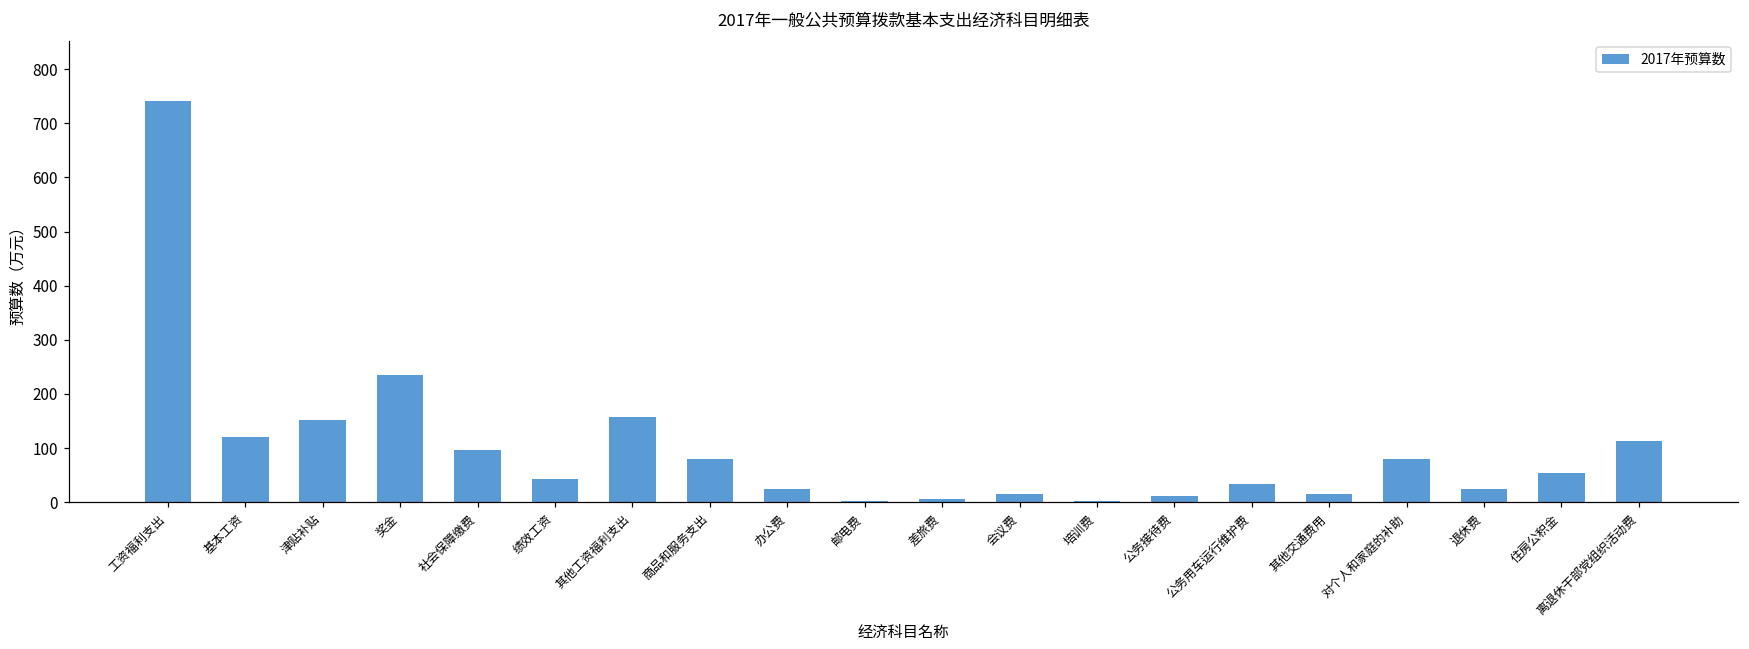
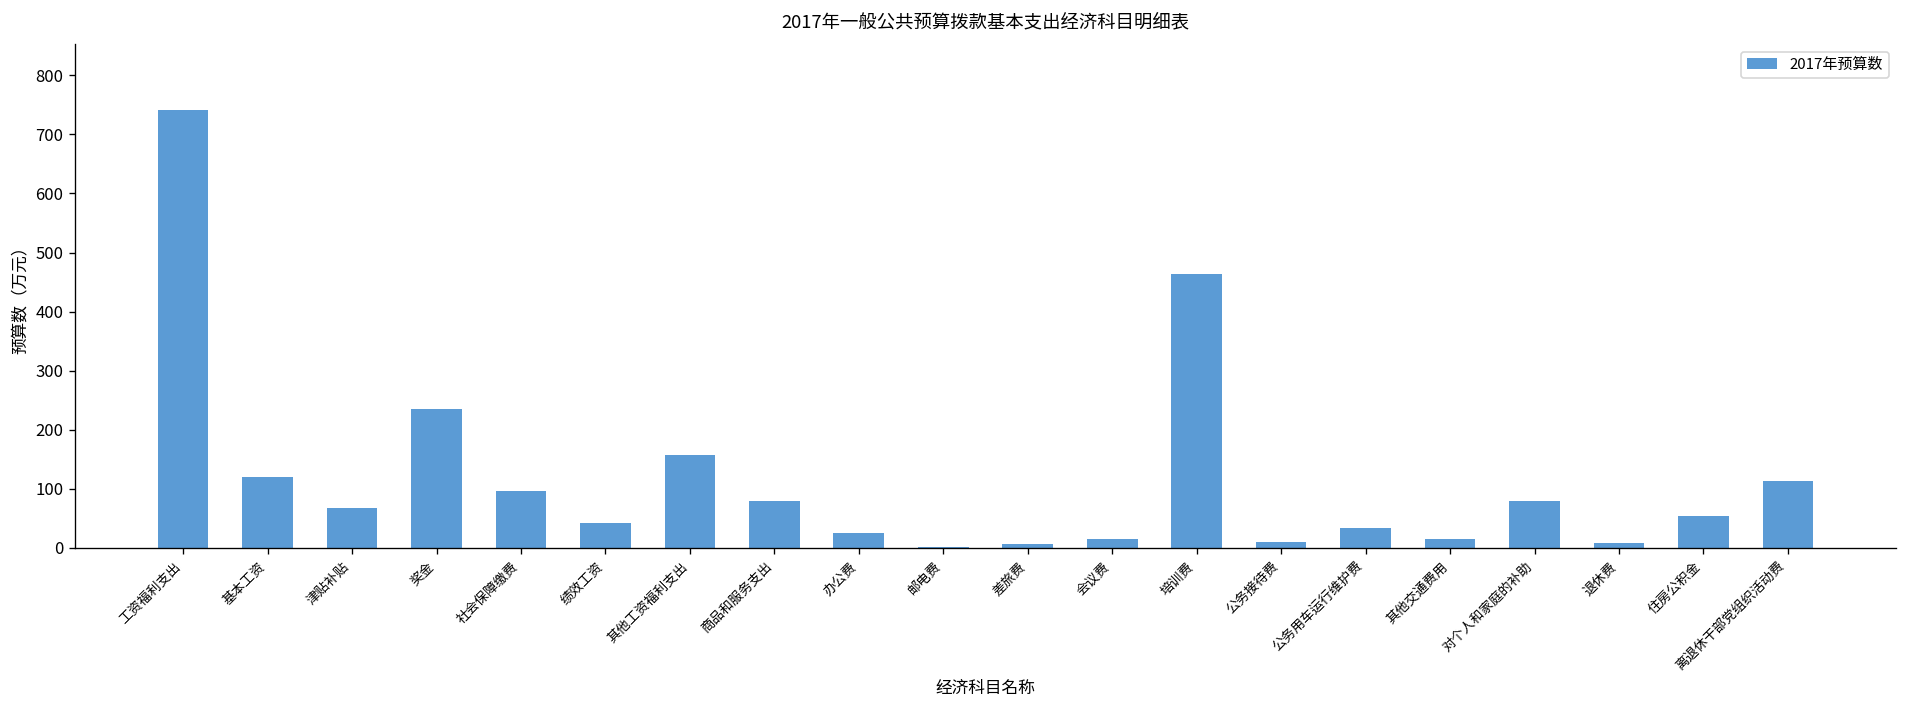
  {
    "工资福利支出": 740,
    "基本工资": 120,
-   "津贴补贴": 150,
+   "津贴补贴": 70,
    "奖金": 230,
    "社会保障缴费": 100,
    "绩效工资": 40,
    "其他工资福利支出": 160,
    "商品和服务支出": 80,
    "办公费": 20,
    "差旅费": 10,
    "会议费": 10,
-   "培训费": 0,
+   "培训费": 460,
    "公务接待费": 10,
    "公务用车运行维护费": 30,
    "其他交通费用": 10,
    "对个人和家庭的补助": 80,
-   "退休费": 30,
+   "退休费": 10,
    "住房公积金": 50,
    "离退休干部党组织活动费": 110
  }
